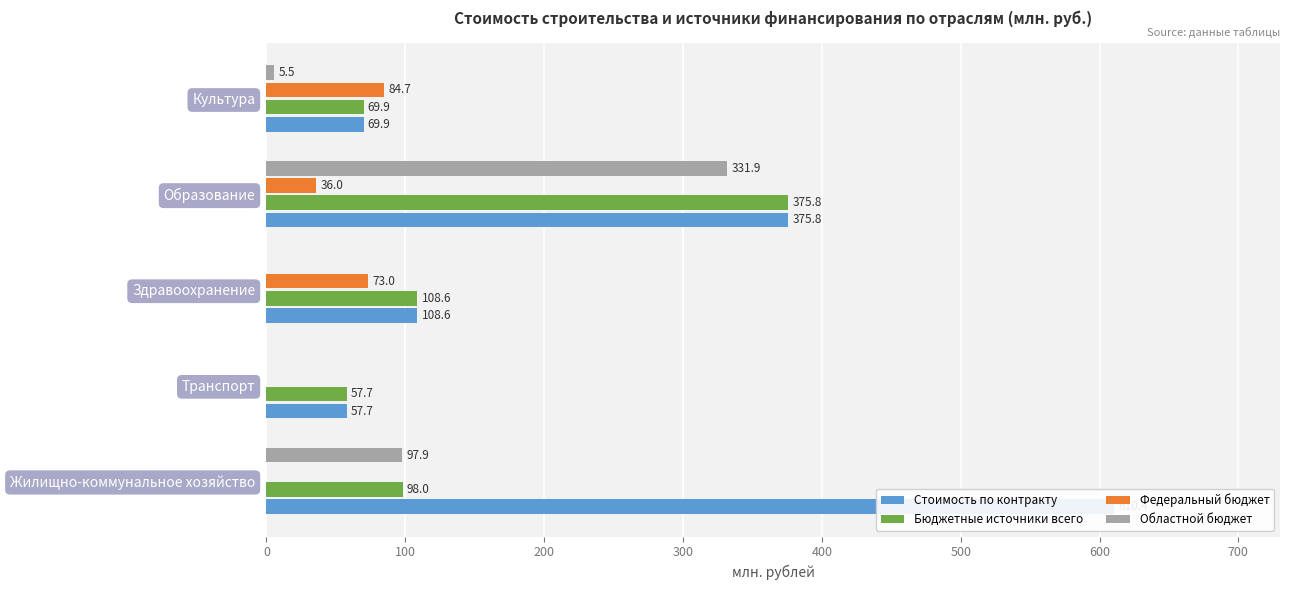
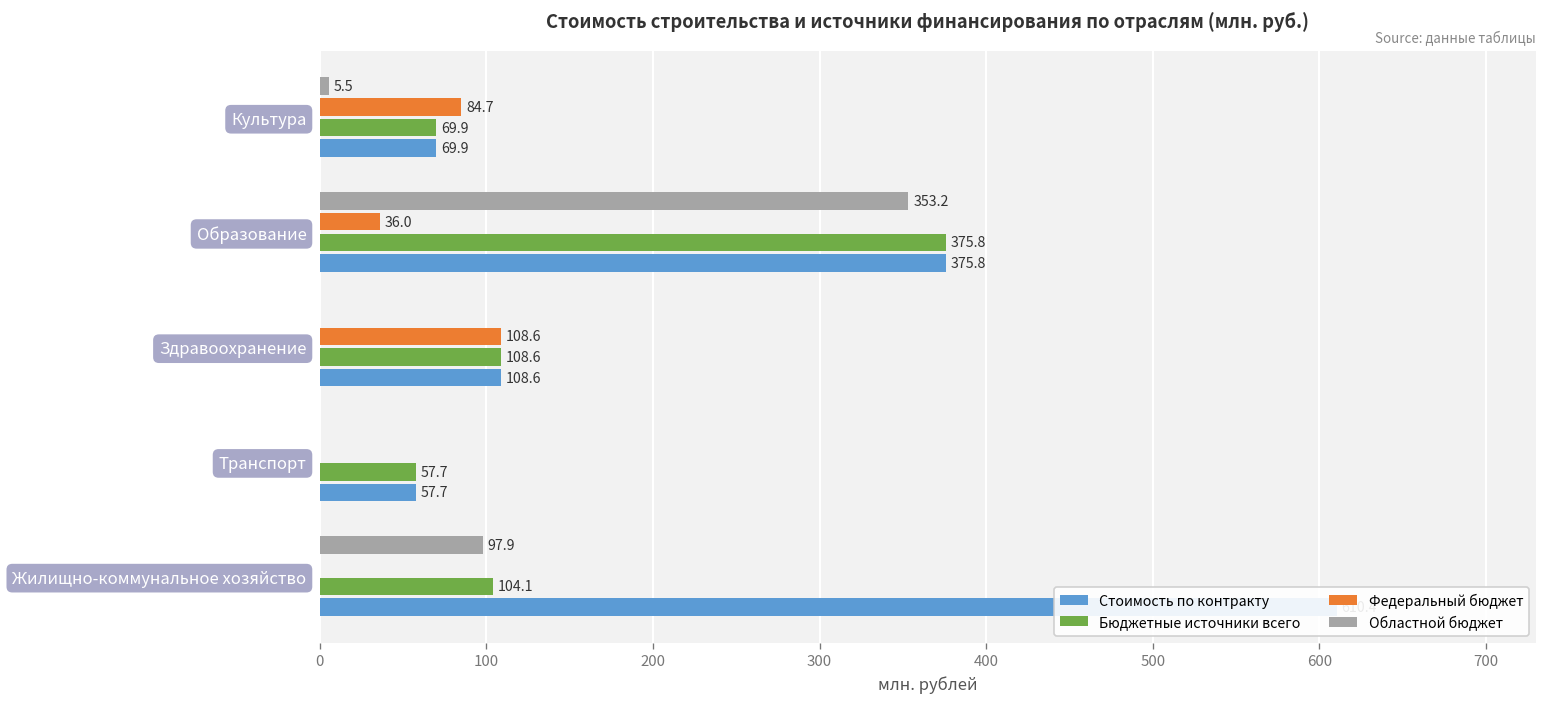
  {
    "Стоимость по контракту": {
      "Культура": 69.9,
      "Образование": 375.8,
      "Здравоохранение": 108.6,
      "Транспорт": 57.7
    },
    "Бюджетные источники всего": {
      "Культура": 69.9,
      "Образование": 375.8,
      "Здравоохранение": 108.6,
      "Транспорт": 57.7,
-     "Жилищно-коммунальное хозяйство": 98.0
+     "Жилищно-коммунальное хозяйство": 104.1
    },
    "Федеральный бюджет": {
      "Культура": 84.7,
      "Образование": 36.0,
-     "Здравоохранение": 73.0
+     "Здравоохранение": 108.6
    },
    "Областной бюджет": {
      "Культура": 5.5,
-     "Образование": 331.9,
+     "Образование": 353.2,
      "Жилищно-коммунальное хозяйство": 97.9
    }
  }
